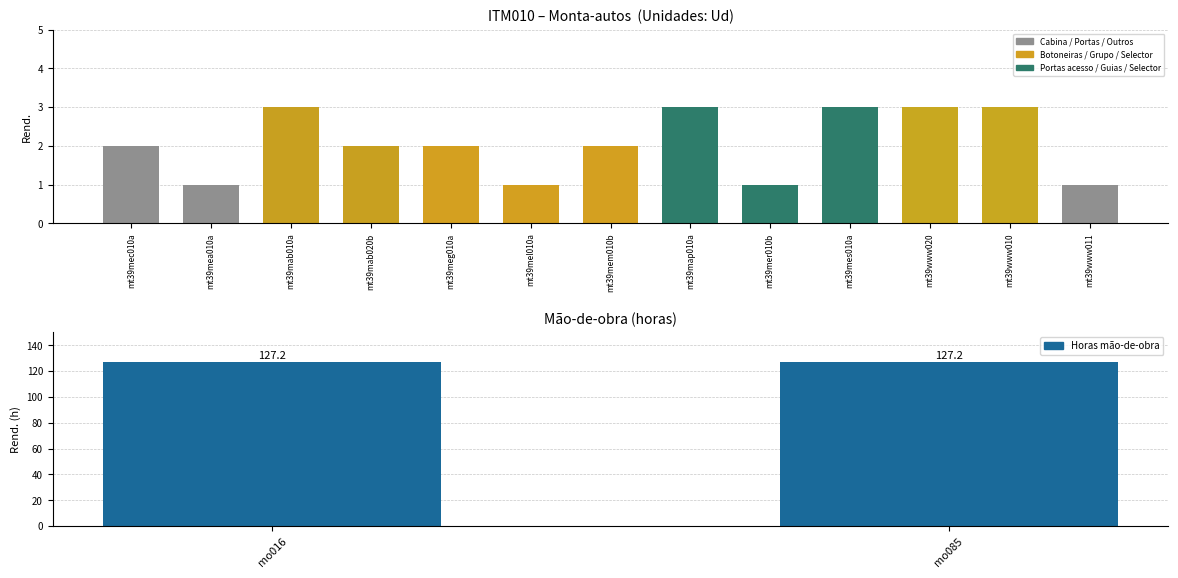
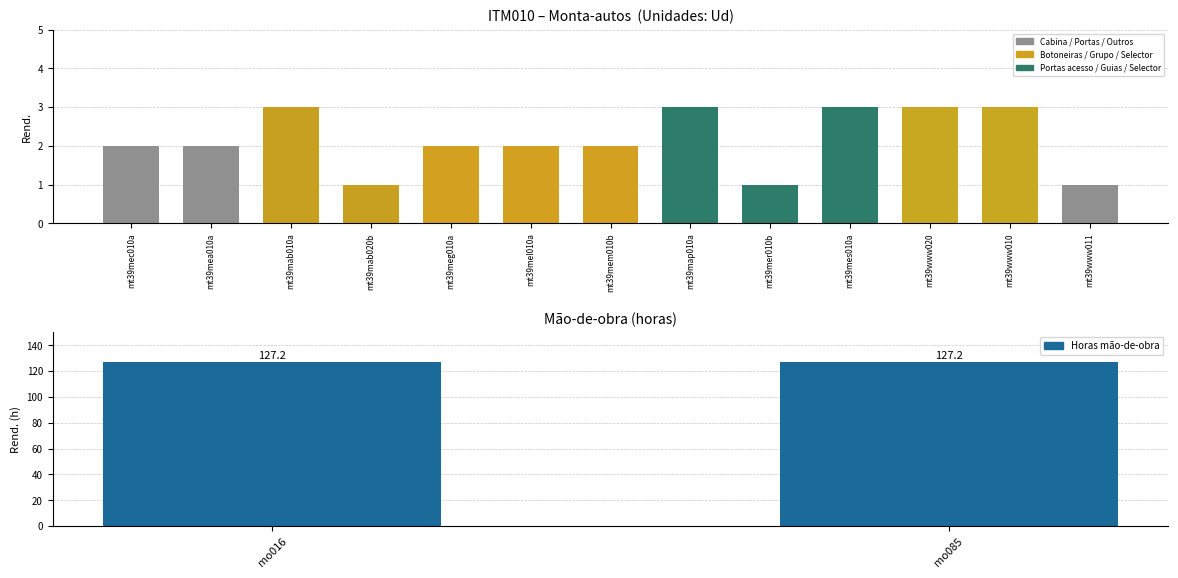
  {
    "ITM010 – Monta-autos (Unidades: Ud)": {
      "mt39mec010a": 2,
-     "mt39mea010a": 1,
+     "mt39mea010a": 2,
      "mt39mab010a": 3,
-     "mt39mab020b": 2,
+     "mt39mab020b": 1,
      "mt39meg010a": 2,
-     "mt39mel010a": 1,
+     "mt39mel010a": 2,
      "mt39mem010b": 2,
      "mt39map010a": 3,
      "mt39mer010b": 1,
      "mt39mes010a": 3,
      "mt39www020": 3,
      "mt39www010": 3,
      "mt39www011": 1
    },
    "Mão-de-obra (horas)": {
      "mo016": 127.2,
      "mo085": 127.2
    }
  }
